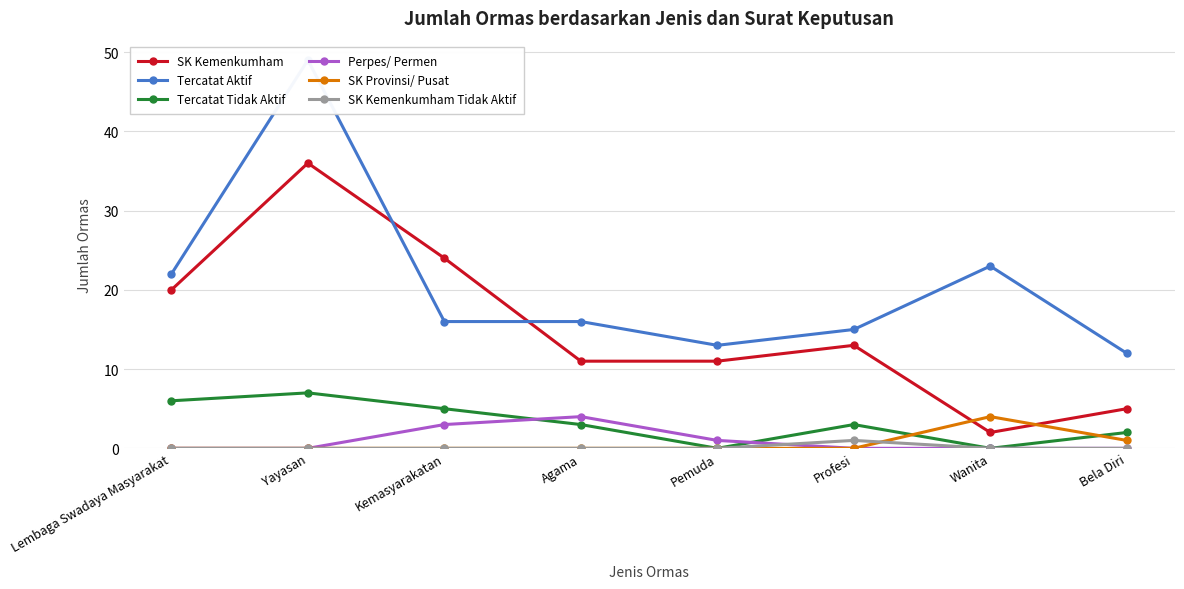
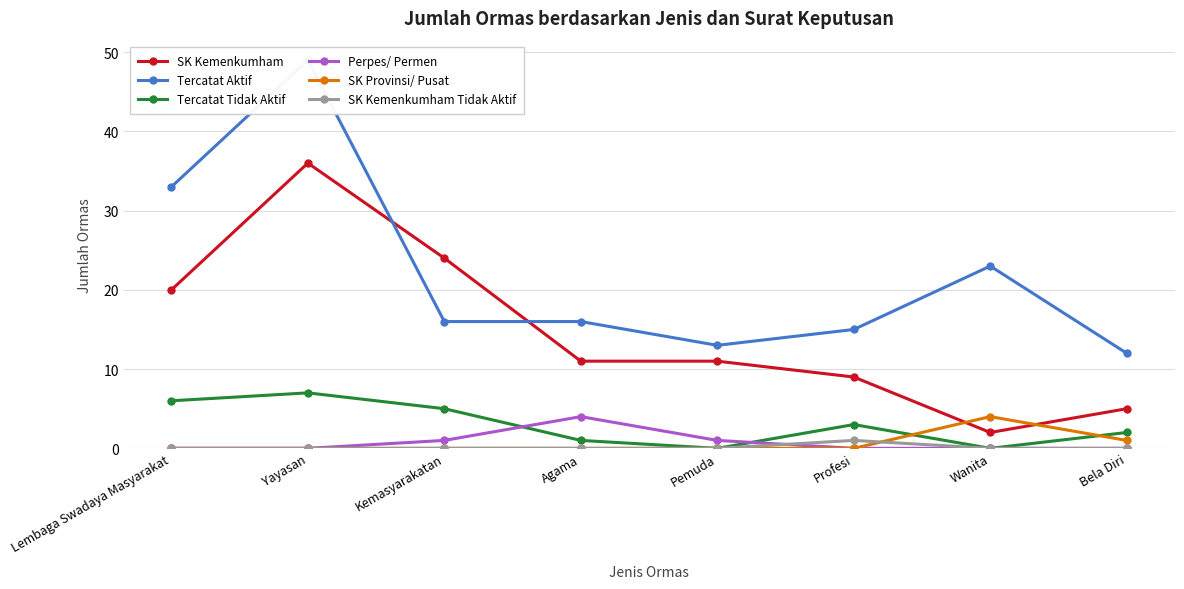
  {
    "SK Kemenkumham": {
      "Lembaga Swadaya Masyarakat": 20,
      "Yayasan": 36,
      "Kemasyarakatan": 24,
      "Agama": 11,
      "Pemuda": 11,
-     "Profesi": 13,
+     "Profesi": 9,
      "Wanita": 2,
      "Bela Diri": 5
    },
    "Tercatat Aktif": {
-     "Lembaga Swadaya Masyarakat": 22,
+     "Lembaga Swadaya Masyarakat": 33,
      "Kemasyarakatan": 16,
      "Agama": 16,
      "Pemuda": 13,
      "Profesi": 15,
      "Wanita": 23,
      "Bela Diri": 12
    },
    "Tercatat Tidak Aktif": {
      "Lembaga Swadaya Masyarakat": 6,
      "Yayasan": 7,
      "Kemasyarakatan": 5,
-     "Agama": 3,
+     "Agama": 1,
      "Profesi": 3,
      "Bela Diri": 2
    },
    "Perpes/ Permen": {
-     "Kemasyarakatan": 3,
+     "Kemasyarakatan": 1,
      "Agama": 4,
      "Pemuda": 1
    },
    "SK Provinsi/ Pusat": {
      "Wanita": 4,
      "Bela Diri": 1
    },
    "SK Kemenkumham Tidak Aktif": {
      "Profesi": 1
    }
  }
